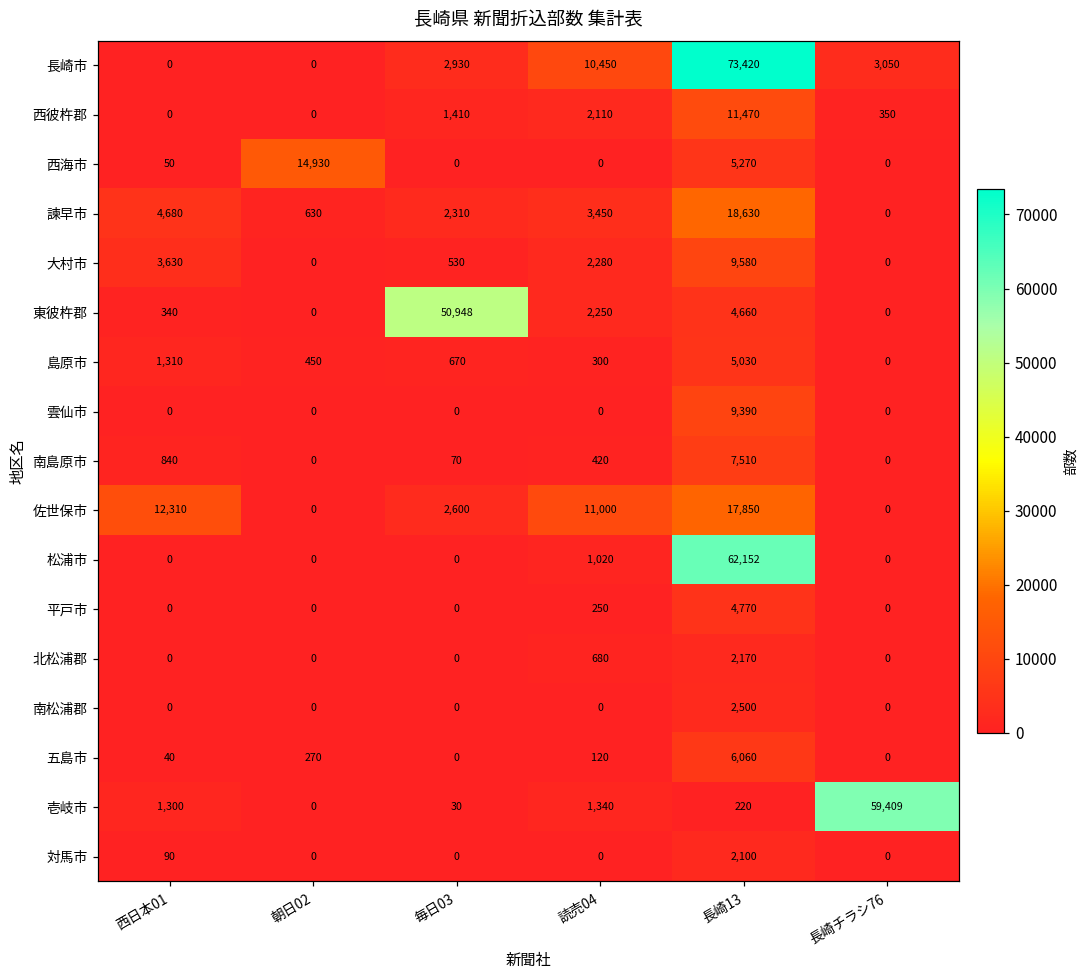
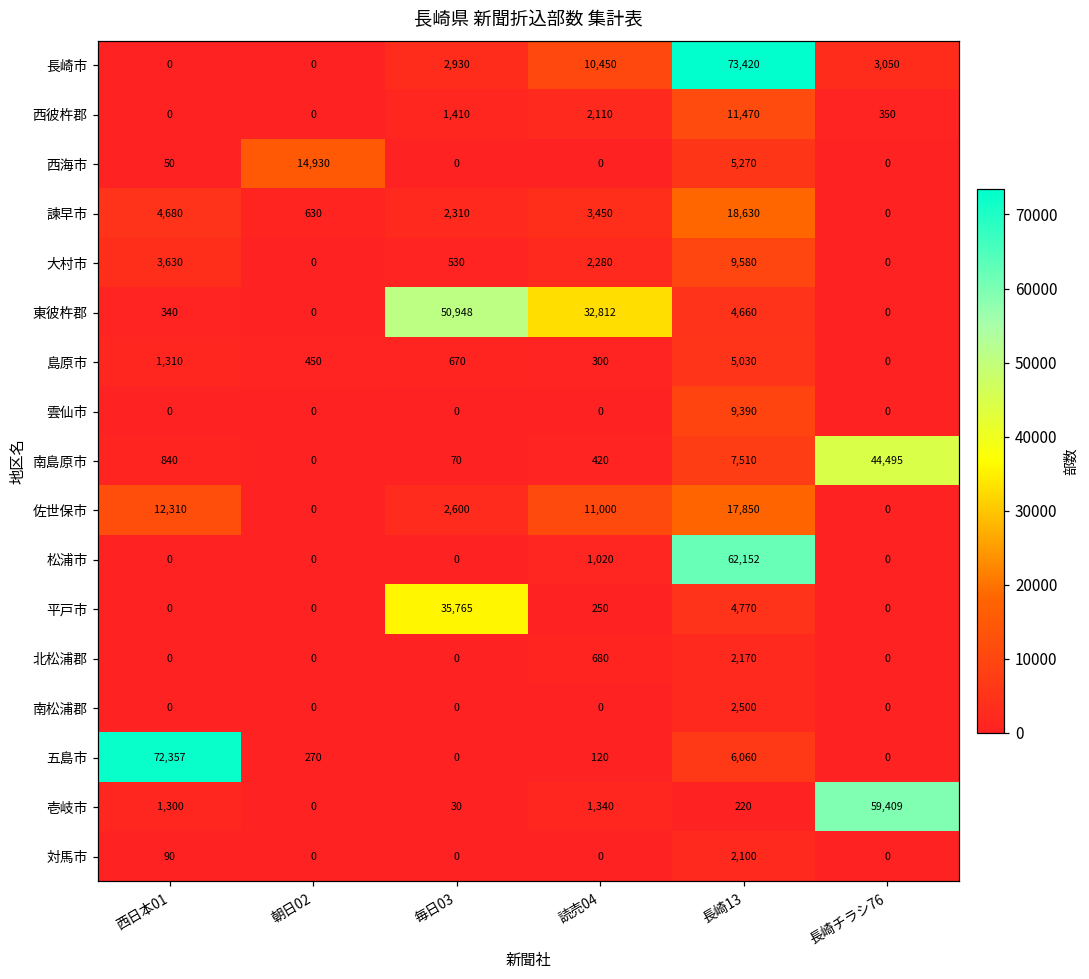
  {
    "長崎市": {
      "西日本01": "0",
      "朝日02": "0",
      "毎日03": "2,930",
      "読売04": "10,450",
      "長崎13": "73,420",
      "長崎チラシ76": "3,050"
    },
    "西彼杵郡": {
      "西日本01": "0",
      "朝日02": "0",
      "毎日03": "1,410",
      "読売04": "2,110",
      "長崎13": "11,470",
      "長崎チラシ76": "350"
    },
    "西海市": {
      "西日本01": "50",
      "朝日02": "14,930",
      "毎日03": "0",
      "読売04": "0",
      "長崎13": "5,270",
      "長崎チラシ76": "0"
    },
    "諫早市": {
      "西日本01": "4,680",
      "朝日02": "630",
      "毎日03": "2,310",
      "読売04": "3,450",
      "長崎13": "18,630",
      "長崎チラシ76": "0"
    },
    "大村市": {
      "西日本01": "3,630",
      "朝日02": "0",
      "毎日03": "530",
      "読売04": "2,280",
      "長崎13": "9,580",
      "長崎チラシ76": "0"
    },
    "東彼杵郡": {
      "西日本01": "340",
      "朝日02": "0",
      "毎日03": "50,948",
-     "読売04": "2,250",
+     "読売04": "32,812",
      "長崎13": "4,660",
      "長崎チラシ76": "0"
    },
    "島原市": {
      "西日本01": "1,310",
      "朝日02": "450",
      "毎日03": "670",
      "読売04": "300",
      "長崎13": "5,030",
      "長崎チラシ76": "0"
    },
    "雲仙市": {
      "西日本01": "0",
      "朝日02": "0",
      "毎日03": "0",
      "読売04": "0",
      "長崎13": "9,390",
      "長崎チラシ76": "0"
    },
    "南島原市": {
      "西日本01": "840",
      "朝日02": "0",
      "毎日03": "70",
      "読売04": "420",
      "長崎13": "7,510",
-     "長崎チラシ76": "0"
+     "長崎チラシ76": "44,495"
    },
    "佐世保市": {
      "西日本01": "12,310",
      "朝日02": "0",
      "毎日03": "2,600",
      "読売04": "11,000",
      "長崎13": "17,850",
      "長崎チラシ76": "0"
    },
    "松浦市": {
      "西日本01": "0",
      "朝日02": "0",
      "毎日03": "0",
      "読売04": "1,020",
      "長崎13": "62,152",
      "長崎チラシ76": "0"
    },
    "平戸市": {
      "西日本01": "0",
      "朝日02": "0",
-     "毎日03": "0",
+     "毎日03": "35,765",
      "読売04": "250",
      "長崎13": "4,770",
      "長崎チラシ76": "0"
    },
    "北松浦郡": {
      "西日本01": "0",
      "朝日02": "0",
      "毎日03": "0",
      "読売04": "680",
      "長崎13": "2,170",
      "長崎チラシ76": "0"
    },
    "南松浦郡": {
      "西日本01": "0",
      "朝日02": "0",
      "毎日03": "0",
      "読売04": "0",
      "長崎13": "2,500",
      "長崎チラシ76": "0"
    },
    "五島市": {
-     "西日本01": "40",
+     "西日本01": "72,357",
      "朝日02": "270",
      "毎日03": "0",
      "読売04": "120",
      "長崎13": "6,060",
      "長崎チラシ76": "0"
    },
    "壱岐市": {
      "西日本01": "1,300",
      "朝日02": "0",
      "毎日03": "30",
      "読売04": "1,340",
      "長崎13": "220",
      "長崎チラシ76": "59,409"
    },
    "対馬市": {
      "西日本01": "90",
      "朝日02": "0",
      "毎日03": "0",
      "読売04": "0",
      "長崎13": "2,100",
      "長崎チラシ76": "0"
    }
  }
